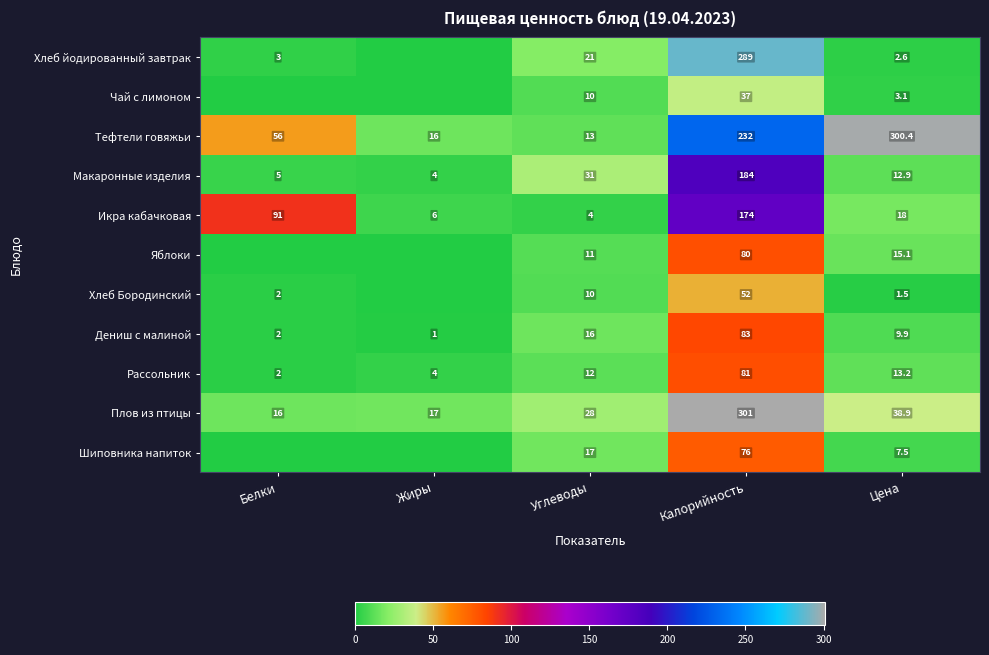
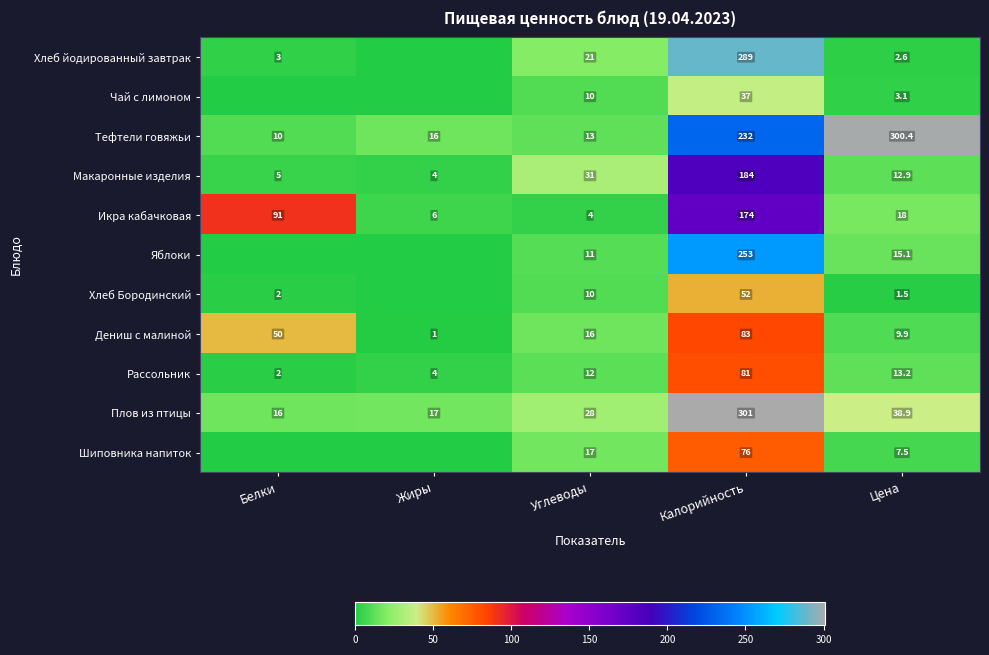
  {
    "Тефтели говяжьи": {
-     "Белки": 56
+     "Белки": 10
    },
    "Яблоки": {
-     "Калорийность": 80
+     "Калорийность": 253
    },
    "Дениш с малиной": {
-     "Белки": 2
+     "Белки": 50
    }
  }
